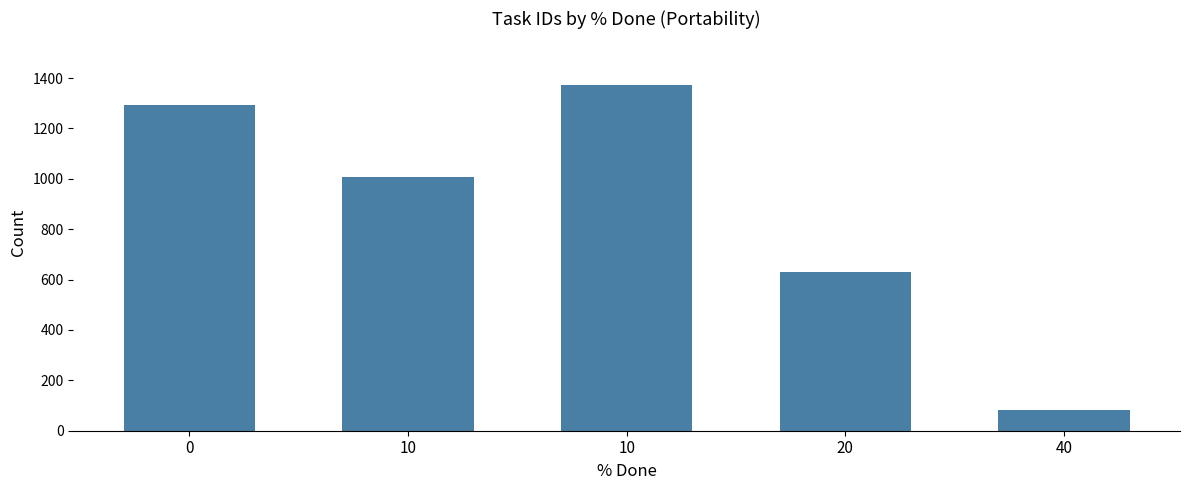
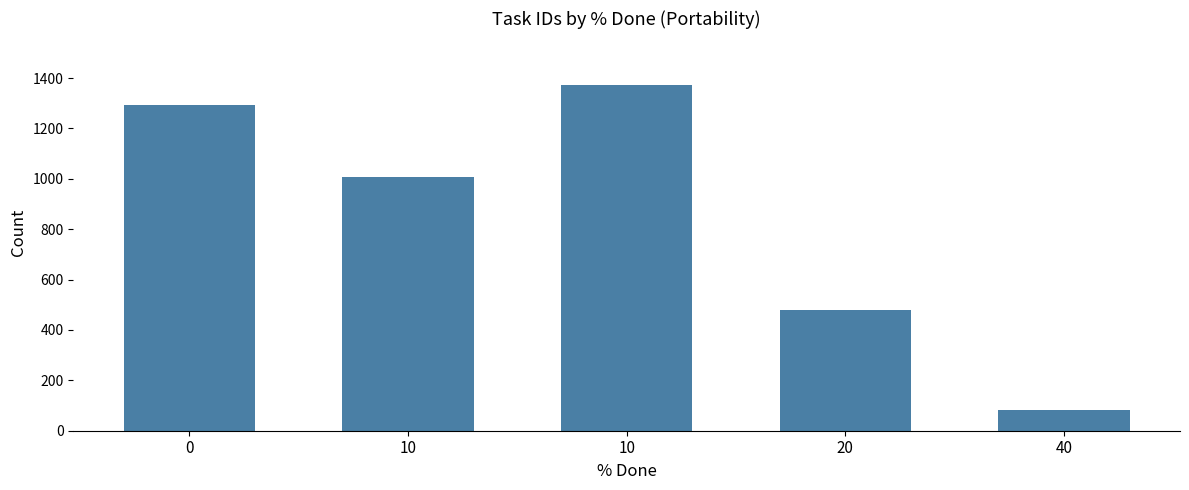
  {
    "0": 1290,
-   "20": 630,
+   "20": 480,
    "40": 80
  }
